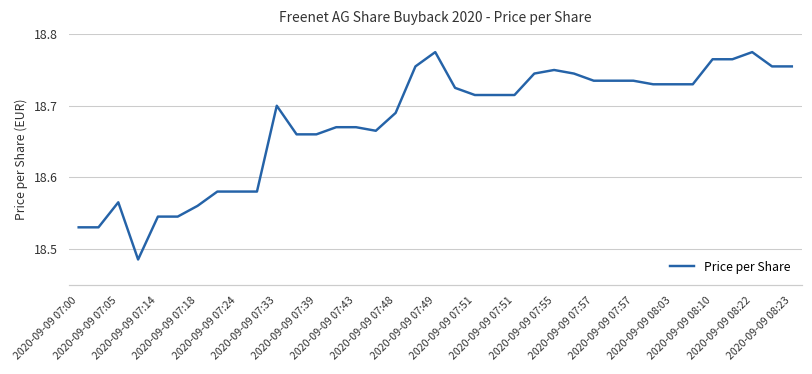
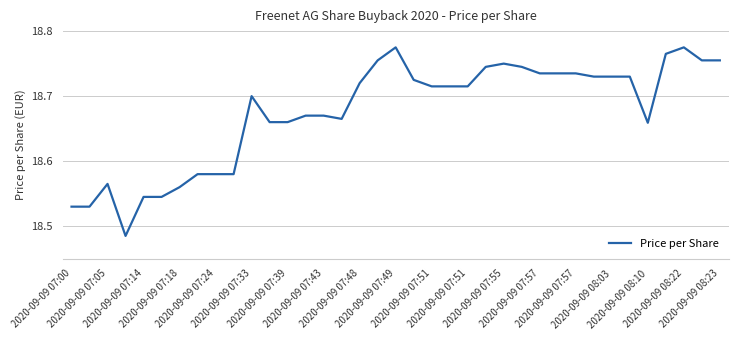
  {
    "2020-09-09 07:05": 18.57,
    "2020-09-09 07:18": 18.56,
    "2020-09-09 07:33": 18.70,
-   "2020-09-09 07:48": 18.69,
-   "2020-09-09 08:10": 18.77,
+   "2020-09-09 07:48": 18.72,
+   "2020-09-09 08:10": 18.66,
    "2020-09-09 08:22": 18.78
  }
